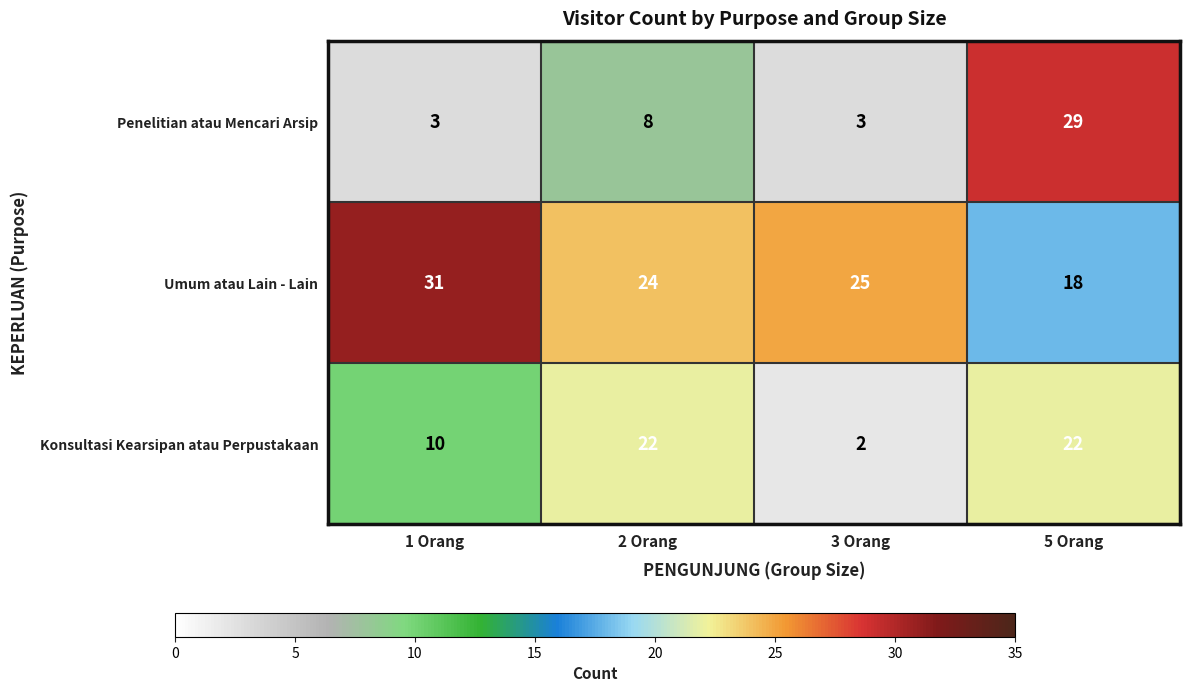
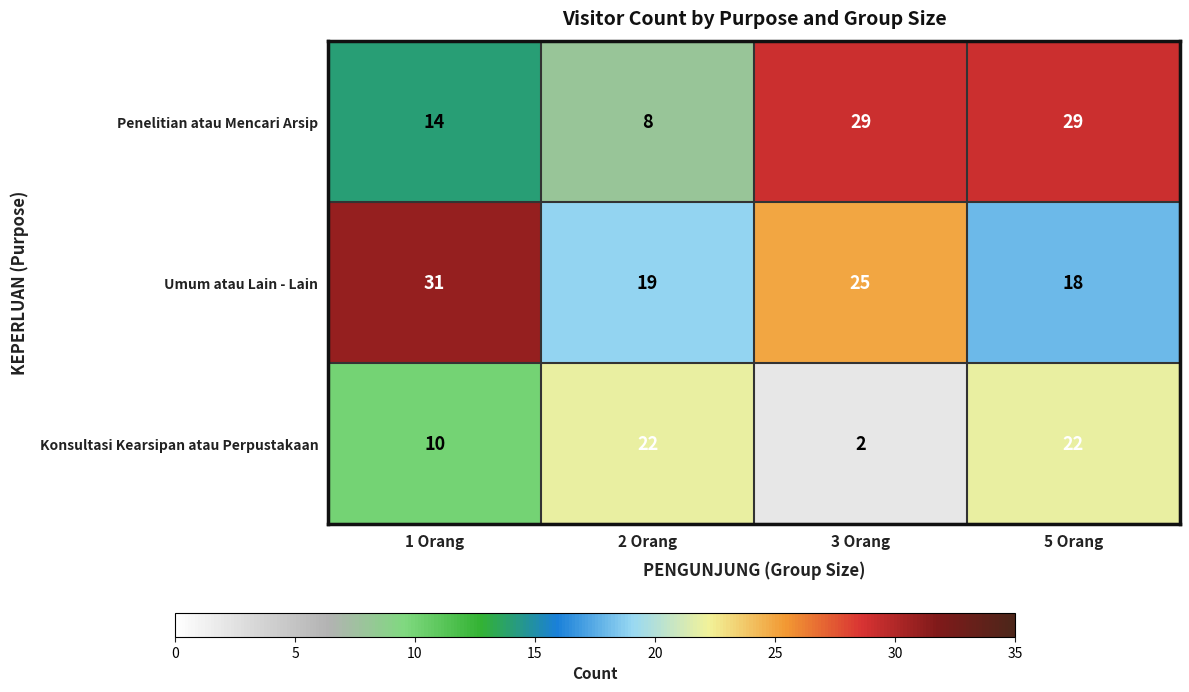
  {
    "Penelitian atau Mencari Arsip": {
-     "1 Orang": 3,
+     "1 Orang": 14,
      "2 Orang": 8,
-     "3 Orang": 3,
+     "3 Orang": 29,
      "5 Orang": 29
    },
    "Umum atau Lain - Lain": {
      "1 Orang": 31,
-     "2 Orang": 24,
+     "2 Orang": 19,
      "3 Orang": 25,
      "5 Orang": 18
    },
    "Konsultasi Kearsipan atau Perpustakaan": {
      "1 Orang": 10,
      "2 Orang": 22,
      "3 Orang": 2,
      "5 Orang": 22
    }
  }
